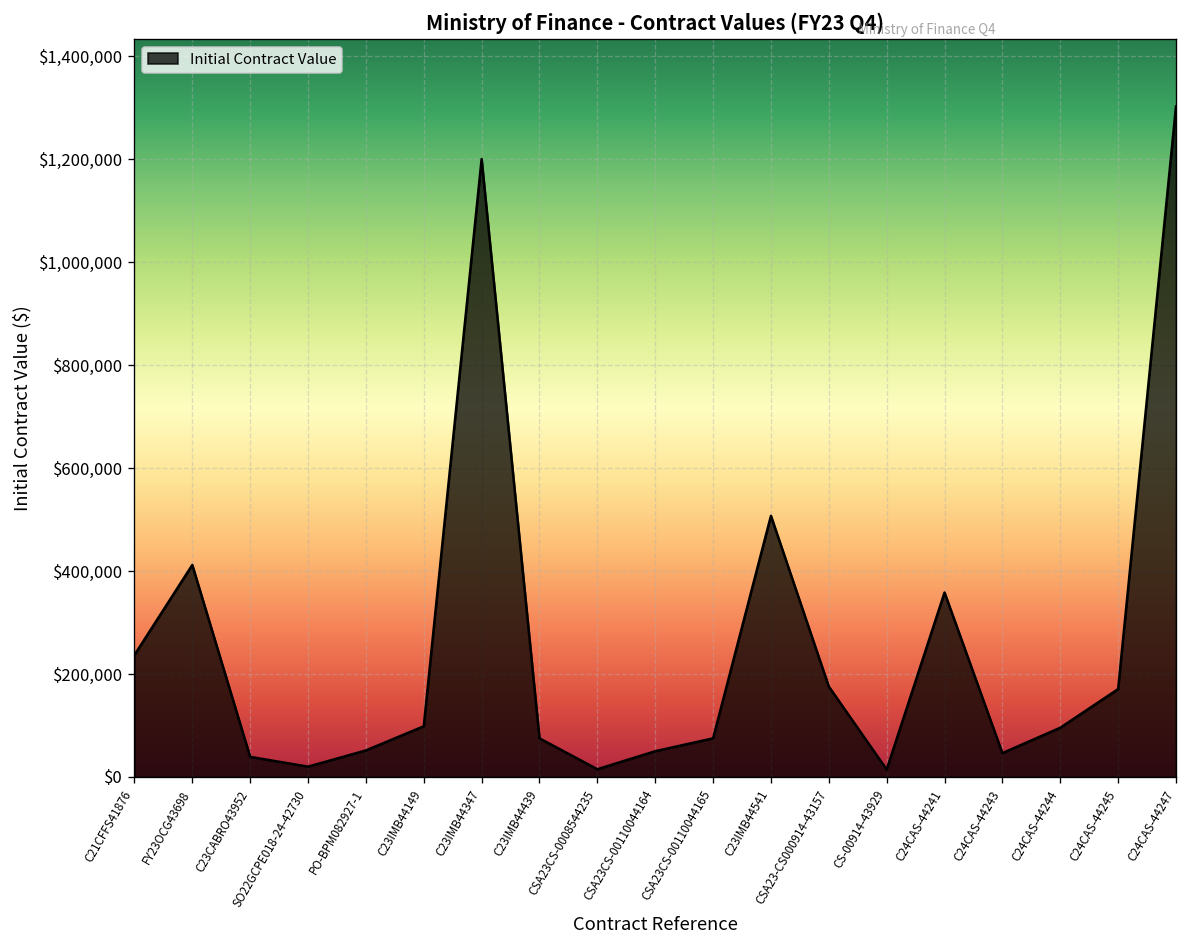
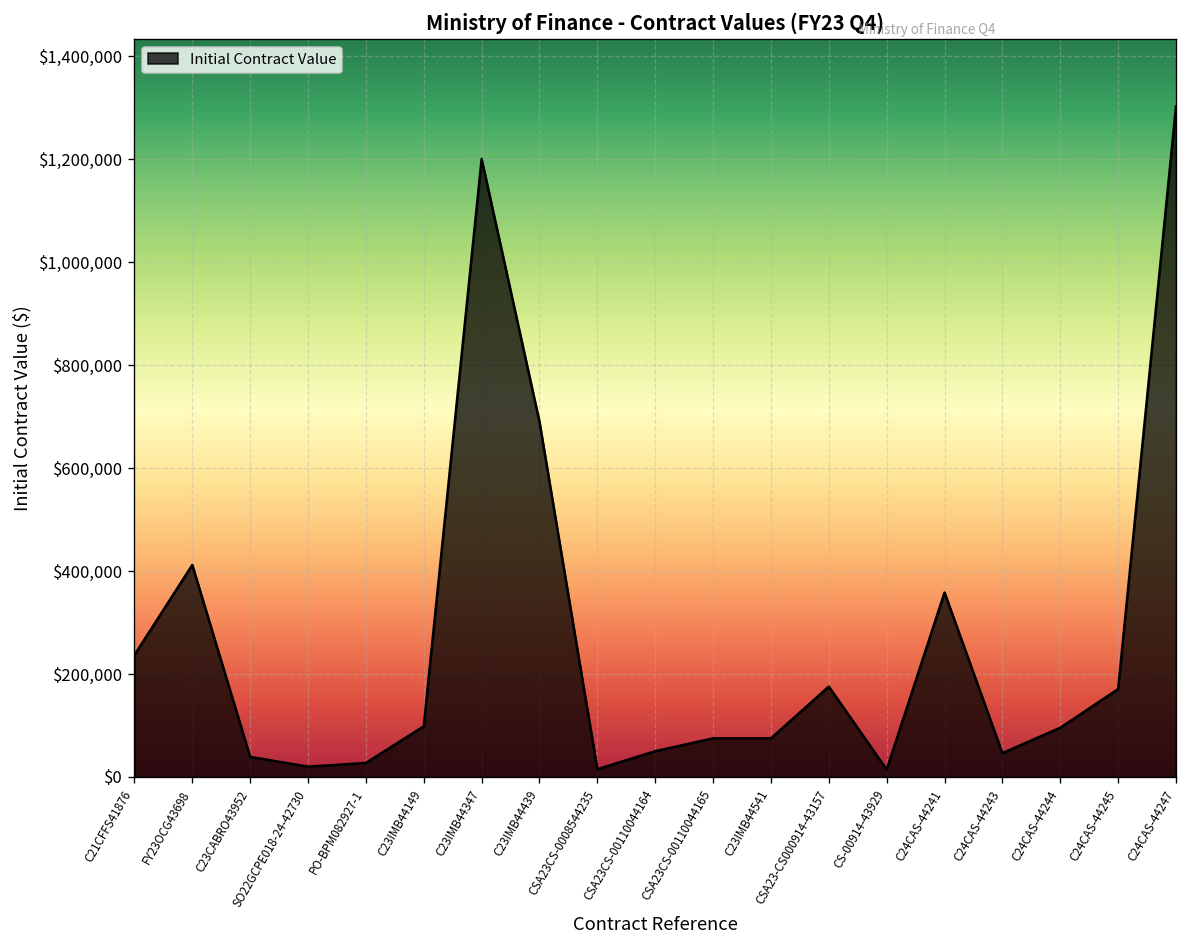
  {
    "C21CFFS41876": "$240,000",
    "FY23OCG43698": "$410,000",
    "C23CABRO43952": "$40,000",
    "SO22GCPE018-24-42730": "$20,000",
-   "PO-BPM082927-1": "$50,000",
+   "PO-BPM082927-1": "$30,000",
    "C23IMB44149": "$100,000",
    "C23IMB44347": "$1,200,000",
-   "C23IMB44439": "$80,000",
+   "C23IMB44439": "$690,000",
    "CSA23CS-0008544235": "$20,000",
    "CSA23CS-00110044164": "$50,000",
    "CSA23CS-00110044165": "$80,000",
-   "C23IMB44541": "$510,000",
+   "C23IMB44541": "$80,000",
    "CSA23-CS000914-43157": "$180,000",
    "CS-00914-43929": "$10,000",
    "C24CAS-44241": "$360,000",
    "C24CAS-44243": "$50,000",
    "C24CAS-44244": "$100,000",
    "C24CAS-44245": "$170,000",
    "C24CAS-44247": "$1,300,000"
  }
